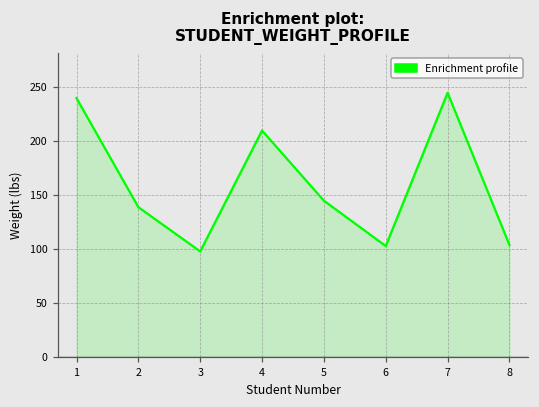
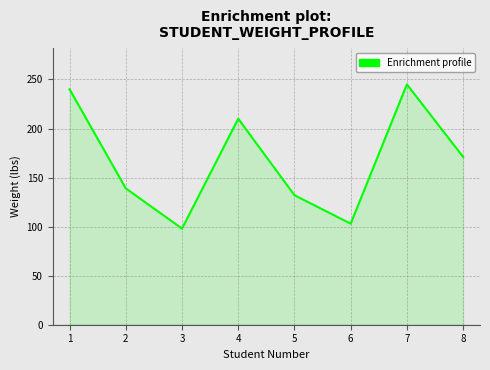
  {
    "1": 240,
    "2": 140,
    "3": 100,
    "4": 210,
-   "5": 150,
+   "5": 130,
    "6": 100,
    "7": 250,
-   "8": 100
+   "8": 170
  }
